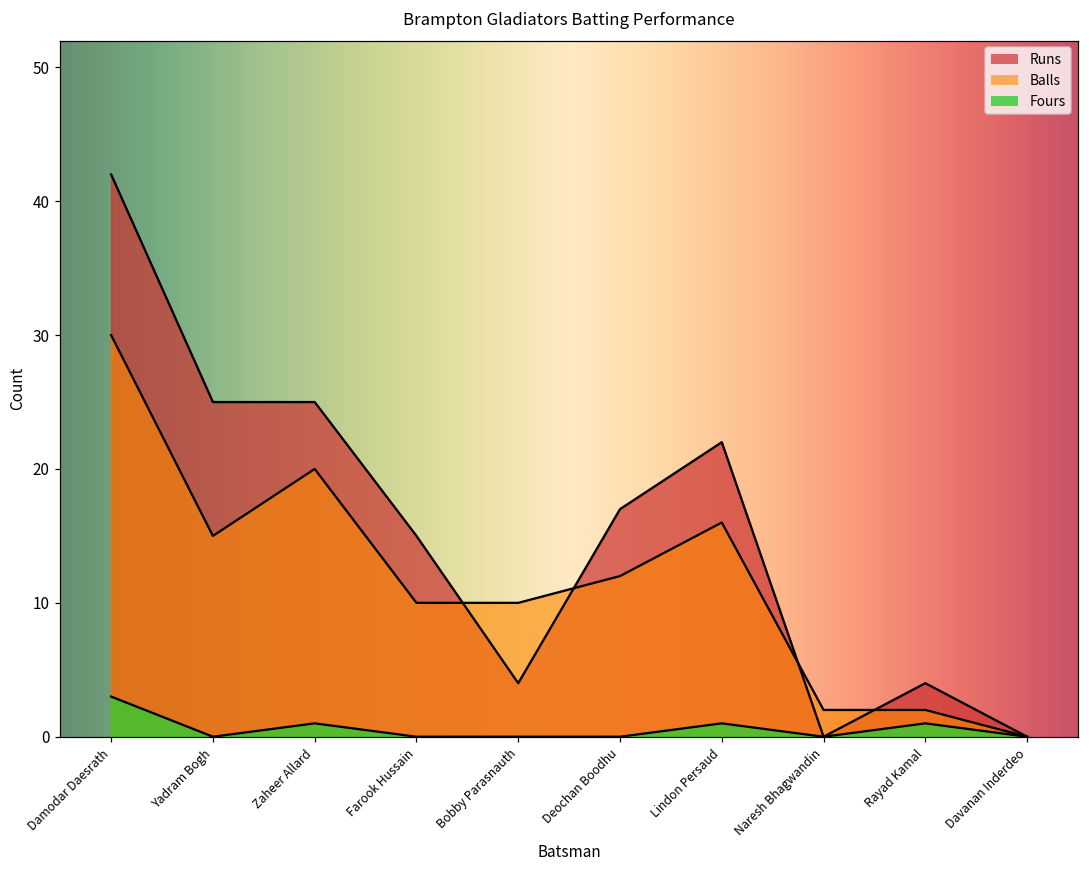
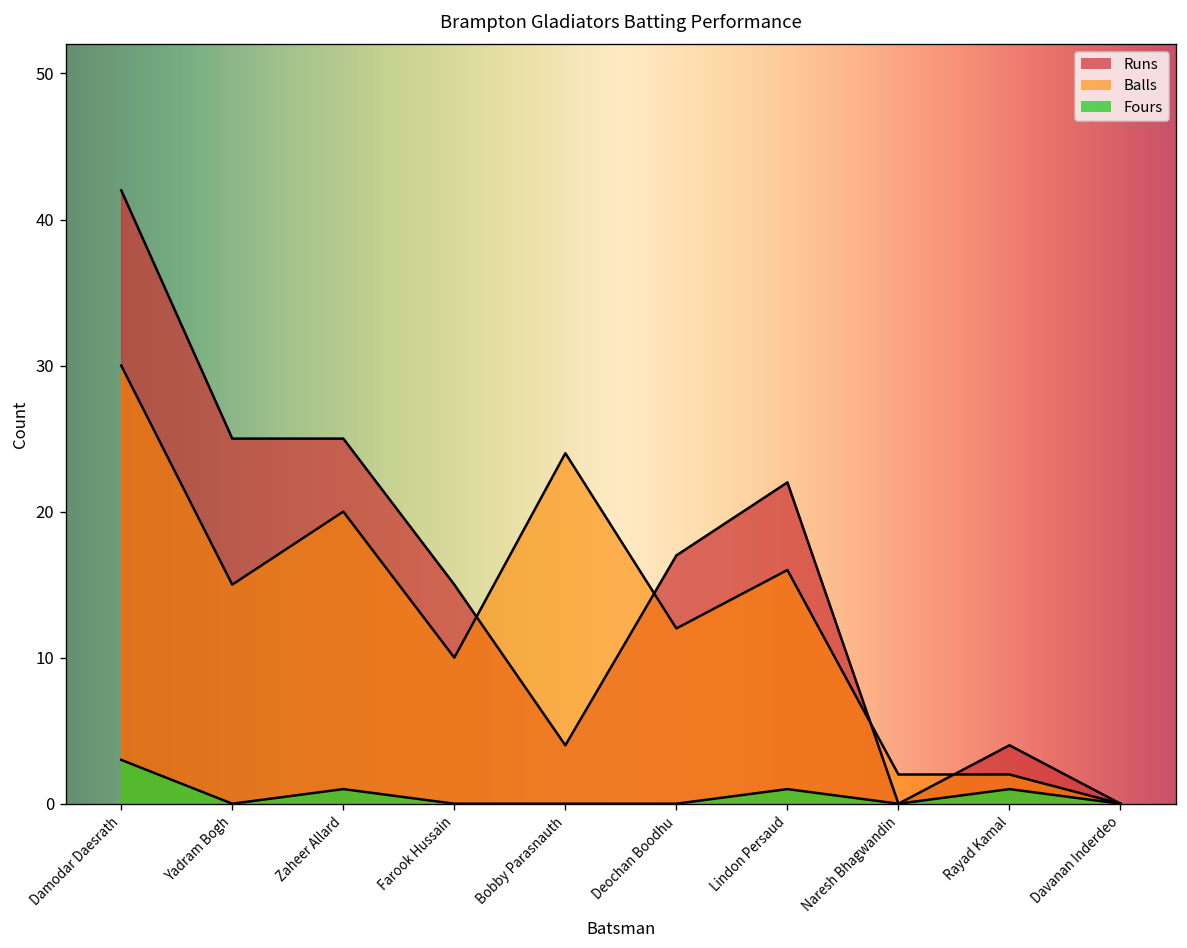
  {
    "Runs": {
      "Damodar Daesrath": 42,
      "Yadram Bogh": 25,
      "Zaheer Allard": 25,
      "Farook Hussain": 15,
      "Bobby Parasnauth": 4,
      "Deochan Boodhu": 17,
      "Lindon Persaud": 22,
      "Rayad Kamal": 4
    },
    "Balls": {
      "Damodar Daesrath": 30,
      "Yadram Bogh": 15,
      "Zaheer Allard": 20,
      "Farook Hussain": 10,
-     "Bobby Parasnauth": 10,
+     "Bobby Parasnauth": 24,
      "Deochan Boodhu": 12,
      "Lindon Persaud": 16,
      "Naresh Bhagwandin": 2,
      "Rayad Kamal": 2
    },
    "Fours": {
      "Damodar Daesrath": 3,
      "Yadram Bogh": 0,
      "Zaheer Allard": 1,
      "Farook Hussain": 0,
      "Bobby Parasnauth": 0,
      "Deochan Boodhu": 0,
      "Lindon Persaud": 1,
      "Rayad Kamal": 1
    }
  }
